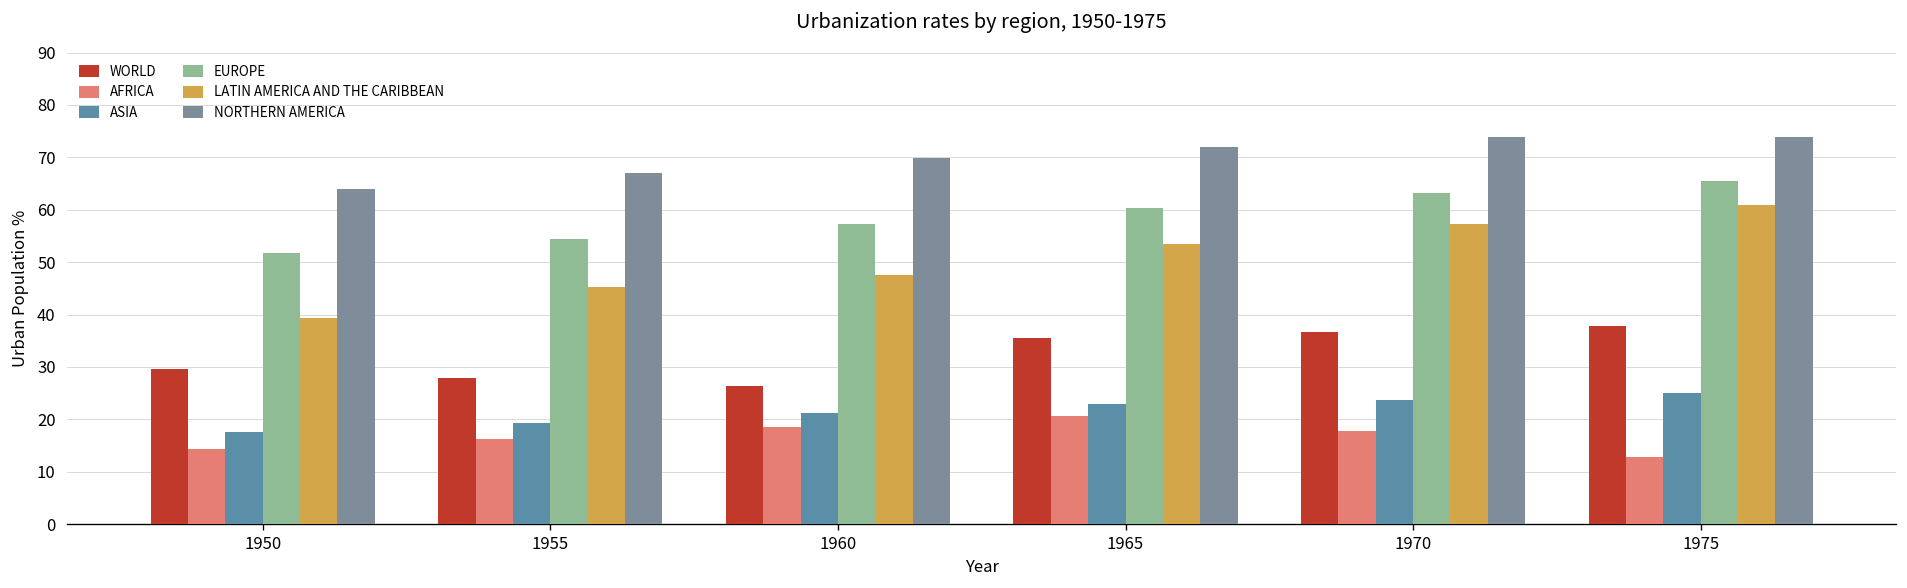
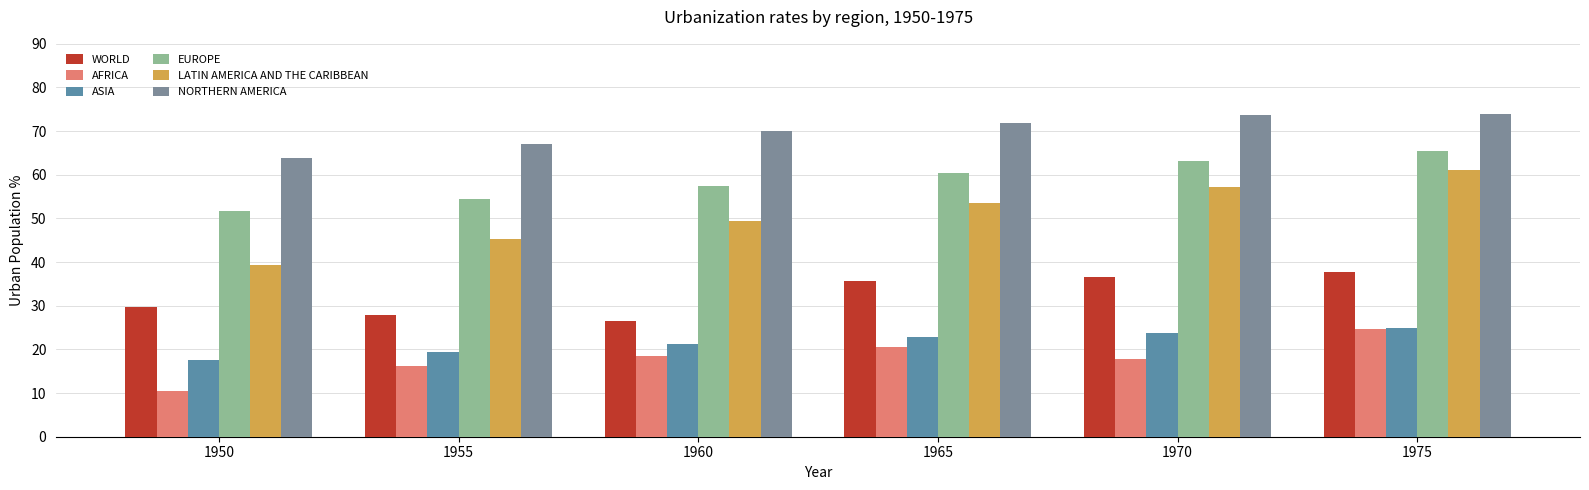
  {
    "WORLD": {
      "1950": 30,
      "1955": 28,
      "1960": 26,
      "1965": 36,
      "1970": 37,
      "1975": 38
    },
    "AFRICA": {
-     "1950": 14,
+     "1950": 11,
      "1955": 16,
      "1960": 19,
      "1965": 21,
      "1970": 18,
-     "1975": 13
+     "1975": 25
    },
    "LATIN AMERICA AND THE CARIBBEAN": {
      "1950": 39,
      "1955": 45,
-     "1960": 48,
+     "1960": 49,
      "1965": 53,
      "1970": 57,
      "1975": 61
    }
  }
